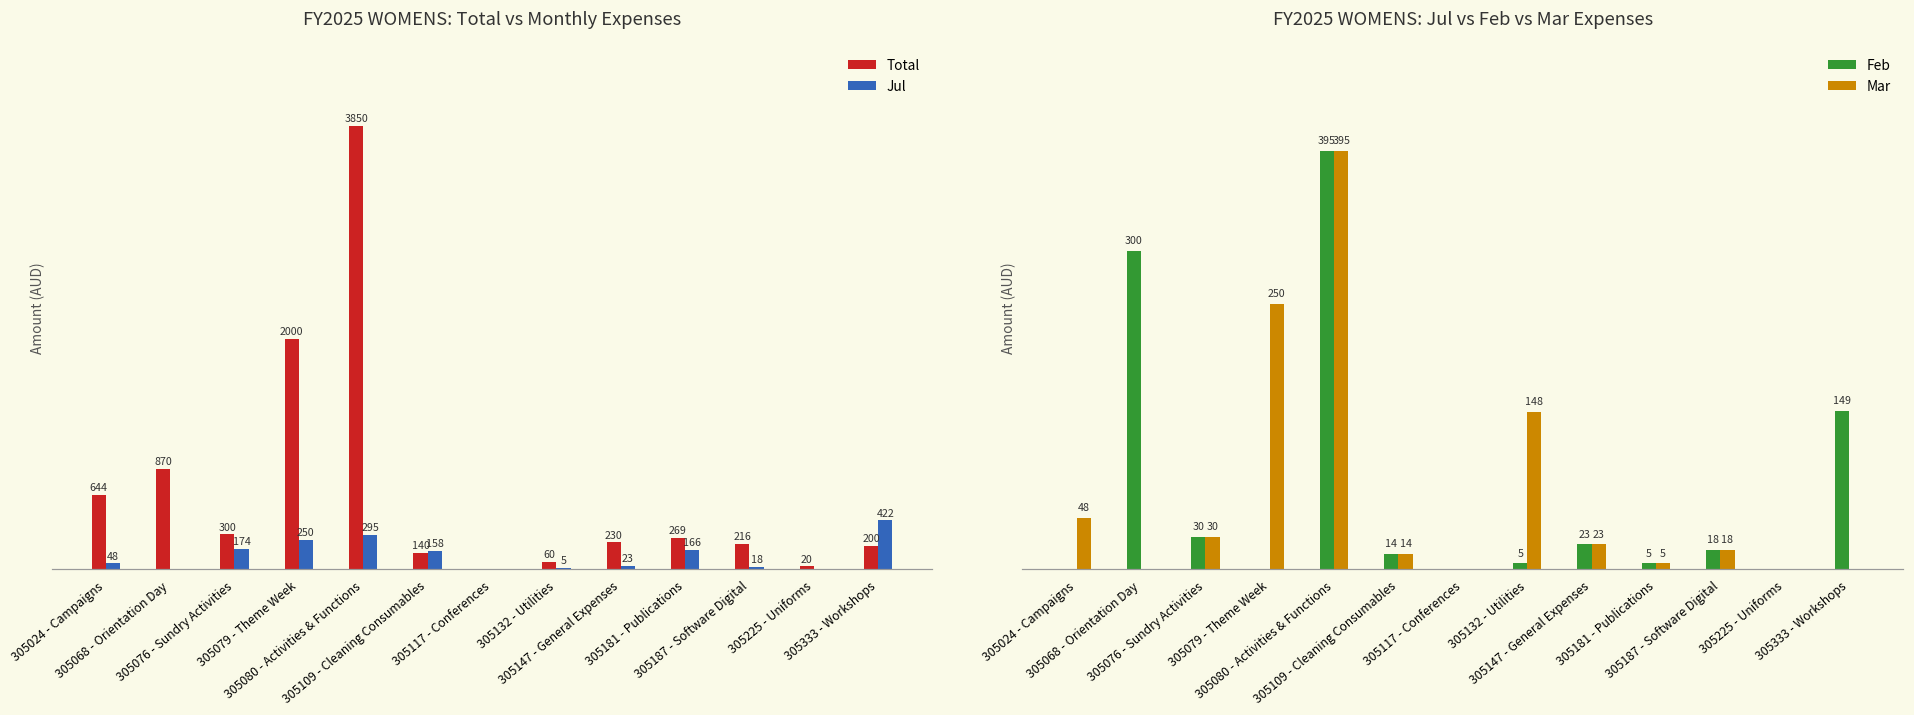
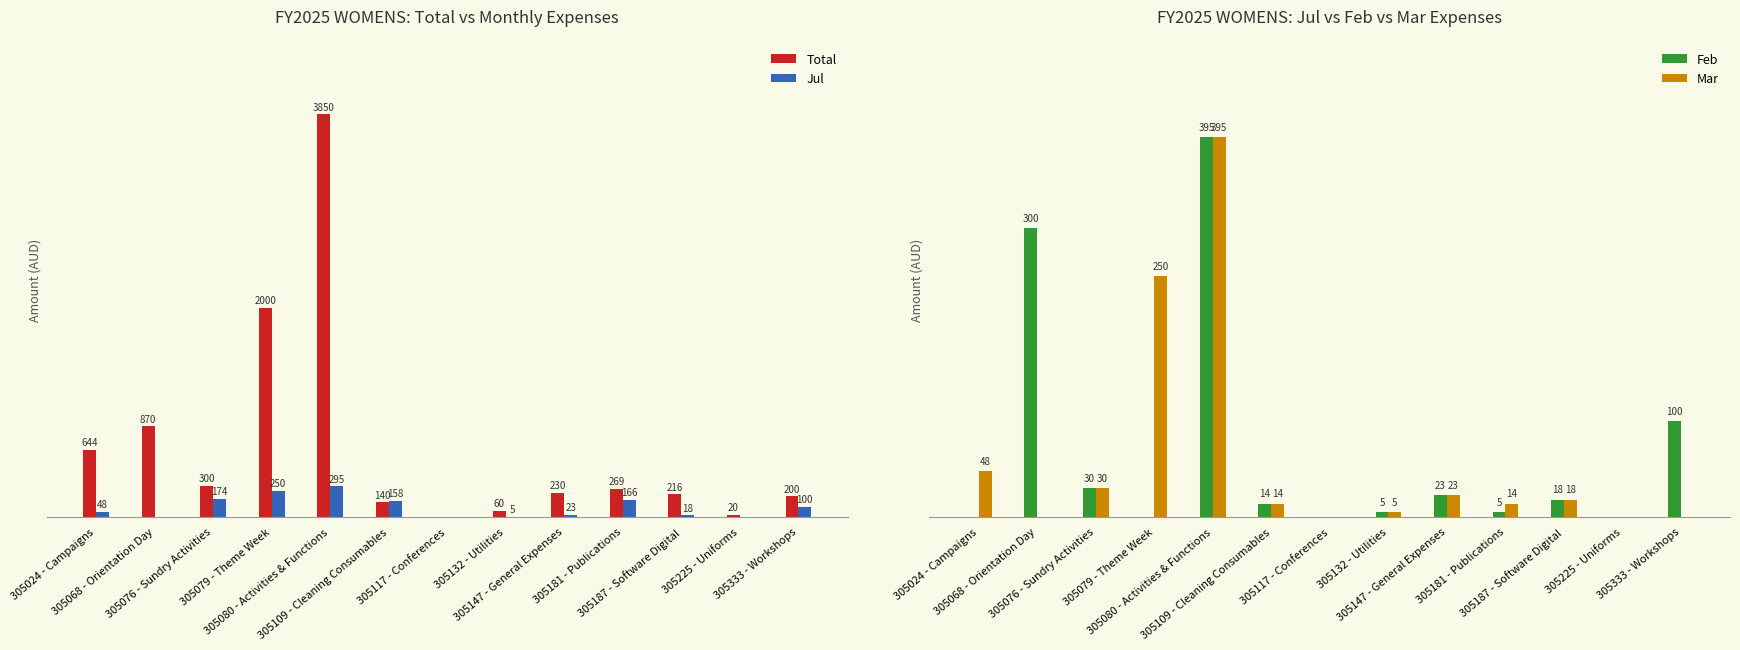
  {
    "FY2025 WOMENS: Total vs Monthly Expenses": {
      "Total": {
        "305024 - Campaigns": 644,
        "305068 - Orientation Day": 870,
        "305076 - Sundry Activities": 300,
        "305079 - Theme Week": 2000,
        "305080 - Activities & Functions": 3850,
        "305132 - Utilities": 60,
        "305147 - General Expenses": 230,
        "305181 - Publications": 269,
        "305187 - Software Digital": 216,
        "305225 - Uniforms": 20,
        "305333 - Workshops": 200
      },
      "Jul": {
        "305024 - Campaigns": 48,
        "305076 - Sundry Activities": 174,
        "305079 - Theme Week": 250,
        "305080 - Activities & Functions": 295,
        "305132 - Utilities": 5,
        "305147 - General Expenses": 23,
        "305181 - Publications": 166,
        "305187 - Software Digital": 18,
-       "305333 - Workshops": 422
+       "305333 - Workshops": 100
      }
    },
    "FY2025 WOMENS: Jul vs Feb vs Mar Expenses": {
      "Feb": {
        "305068 - Orientation Day": 300,
        "305076 - Sundry Activities": 30,
        "305109 - Cleaning Consumables": 14,
        "305132 - Utilities": 5,
        "305147 - General Expenses": 23,
        "305181 - Publications": 5,
        "305187 - Software Digital": 18,
-       "305333 - Workshops": 149
+       "305333 - Workshops": 100
      },
      "Mar": {
        "305024 - Campaigns": 48,
        "305076 - Sundry Activities": 30,
        "305079 - Theme Week": 250,
        "305109 - Cleaning Consumables": 14,
-       "305132 - Utilities": 148,
+       "305132 - Utilities": 5,
        "305147 - General Expenses": 23,
-       "305181 - Publications": 5,
+       "305181 - Publications": 14,
        "305187 - Software Digital": 18
      }
    }
  }
